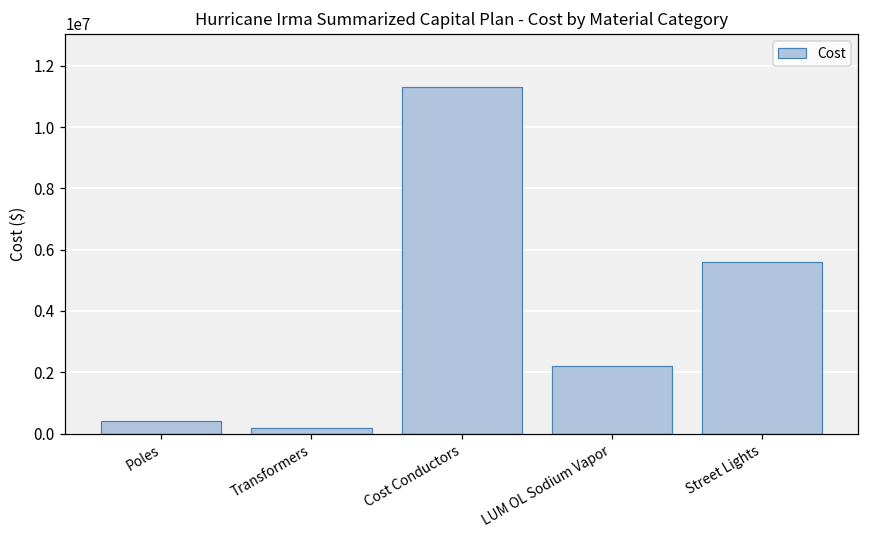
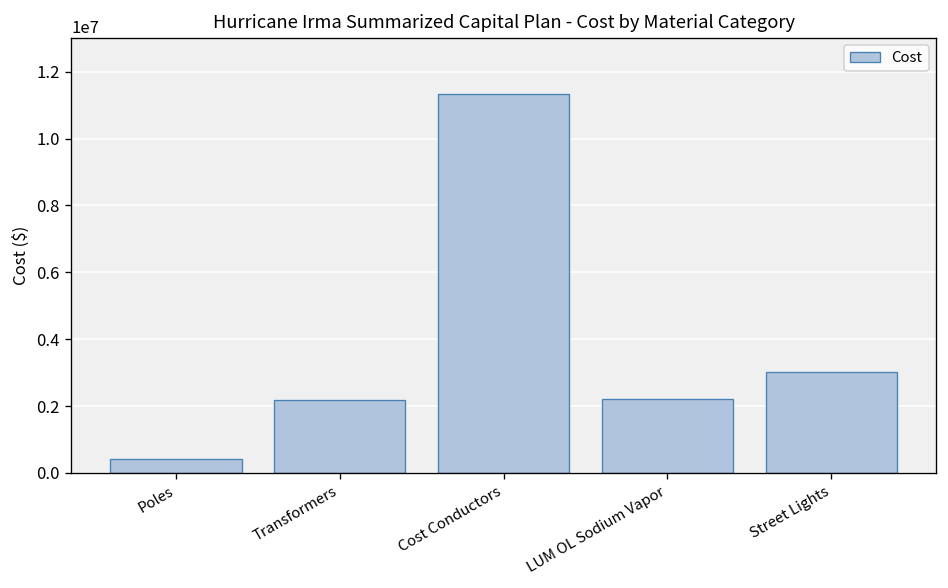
  {
    "Poles": 400000,
-   "Transformers": 200000,
+   "Transformers": 2200000,
    "Cost Conductors": 11300000,
    "LUM OL Sodium Vapor": 2200000,
-   "Street Lights": 5600000
+   "Street Lights": 3000000
  }
